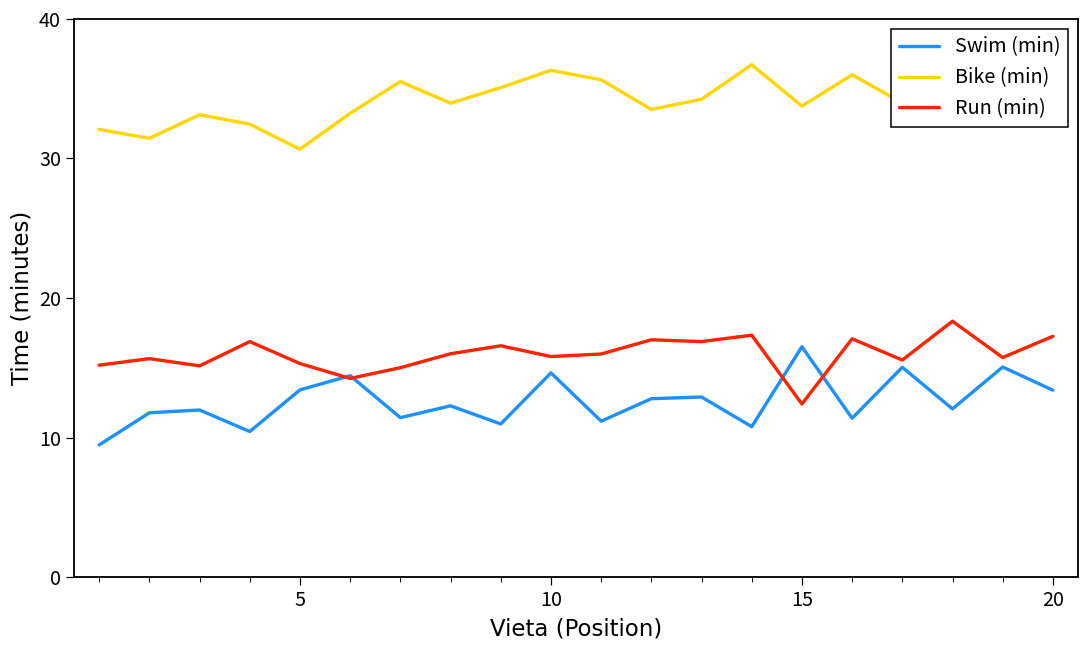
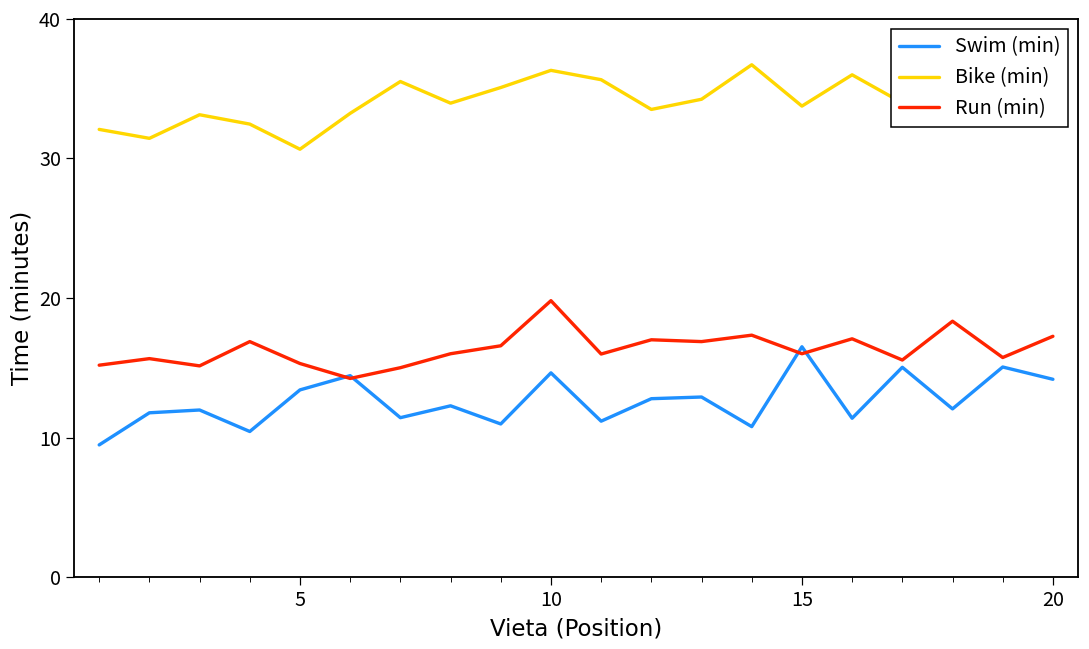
  {
    "Swim (min)": {
      "5": 13.4,
      "10": 14.6,
      "15": 16.5,
-     "20": 13.4
+     "20": 14.2
    },
    "Bike (min)": {
      "5": 30.7,
      "10": 36.3,
      "15": 33.7
    },
    "Run (min)": {
      "5": 15.3,
-     "10": 15.8,
-     "15": 12.4,
+     "10": 19.8,
+     "15": 16.0,
      "20": 17.3
    }
  }
